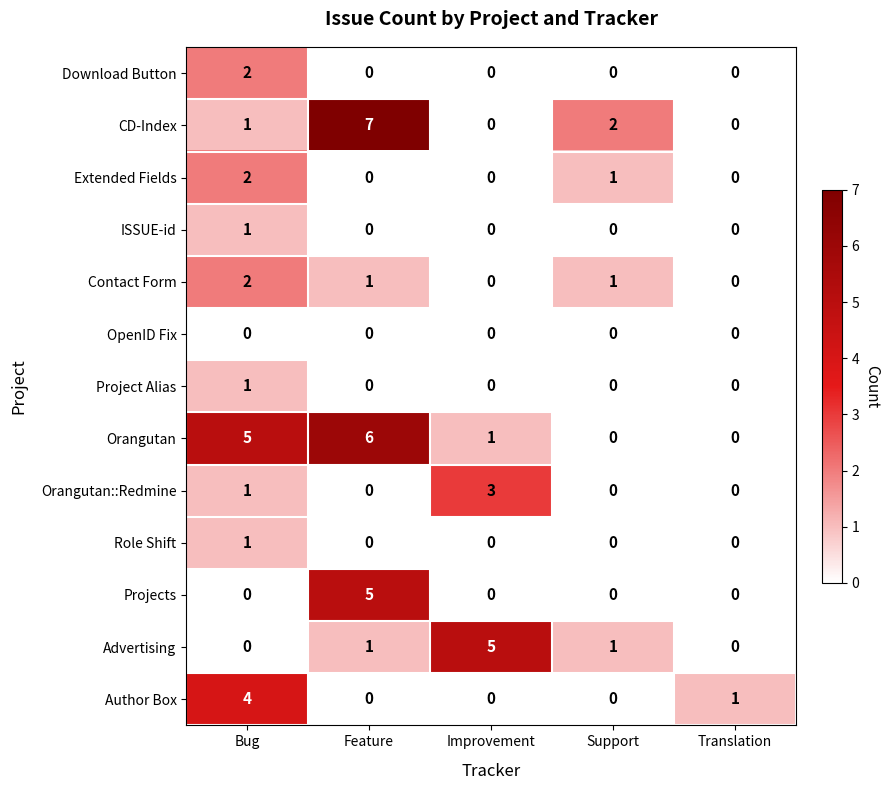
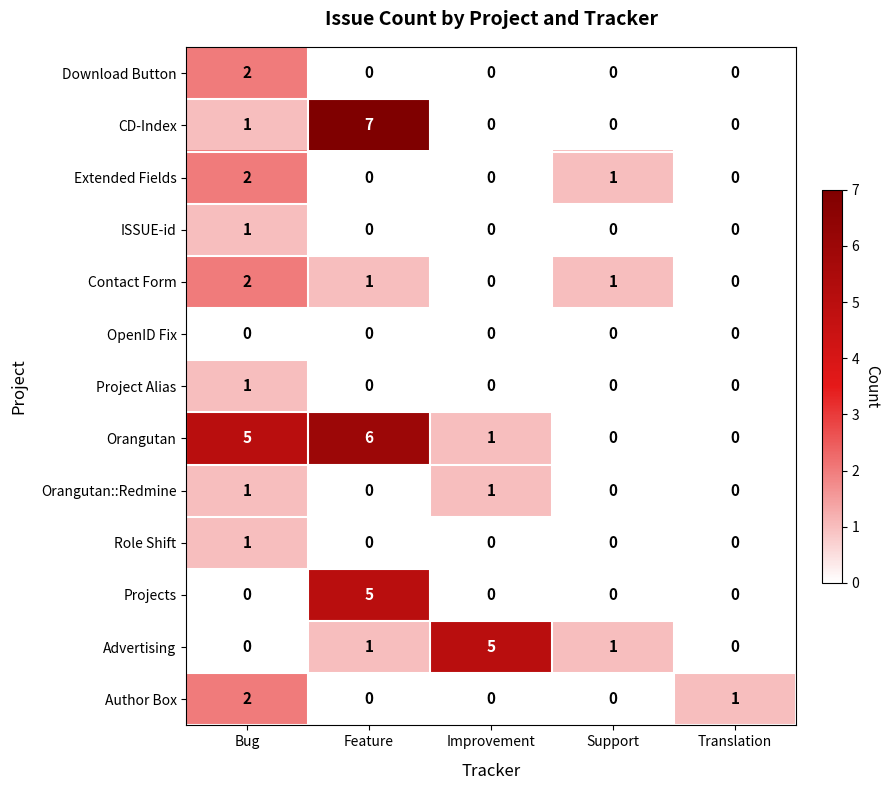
  {
    "Download Button": {
      "Bug": 2,
      "Feature": 0,
      "Improvement": 0,
      "Support": 0,
      "Translation": 0
    },
    "CD-Index": {
      "Bug": 1,
      "Feature": 7,
      "Improvement": 0,
-     "Support": 2,
+     "Support": 0,
      "Translation": 0
    },
    "Extended Fields": {
      "Bug": 2,
      "Feature": 0,
      "Improvement": 0,
      "Support": 1,
      "Translation": 0
    },
    "ISSUE-id": {
      "Bug": 1,
      "Feature": 0,
      "Improvement": 0,
      "Support": 0,
      "Translation": 0
    },
    "Contact Form": {
      "Bug": 2,
      "Feature": 1,
      "Improvement": 0,
      "Support": 1,
      "Translation": 0
    },
    "OpenID Fix": {
      "Bug": 0,
      "Feature": 0,
      "Improvement": 0,
      "Support": 0,
      "Translation": 0
    },
    "Project Alias": {
      "Bug": 1,
      "Feature": 0,
      "Improvement": 0,
      "Support": 0,
      "Translation": 0
    },
    "Orangutan": {
      "Bug": 5,
      "Feature": 6,
      "Improvement": 1,
      "Support": 0,
      "Translation": 0
    },
    "Orangutan::Redmine": {
      "Bug": 1,
      "Feature": 0,
-     "Improvement": 3,
+     "Improvement": 1,
      "Support": 0,
      "Translation": 0
    },
    "Role Shift": {
      "Bug": 1,
      "Feature": 0,
      "Improvement": 0,
      "Support": 0,
      "Translation": 0
    },
    "Projects": {
      "Bug": 0,
      "Feature": 5,
      "Improvement": 0,
      "Support": 0,
      "Translation": 0
    },
    "Advertising": {
      "Bug": 0,
      "Feature": 1,
      "Improvement": 5,
      "Support": 1,
      "Translation": 0
    },
    "Author Box": {
-     "Bug": 4,
+     "Bug": 2,
      "Feature": 0,
      "Improvement": 0,
      "Support": 0,
      "Translation": 1
    }
  }
